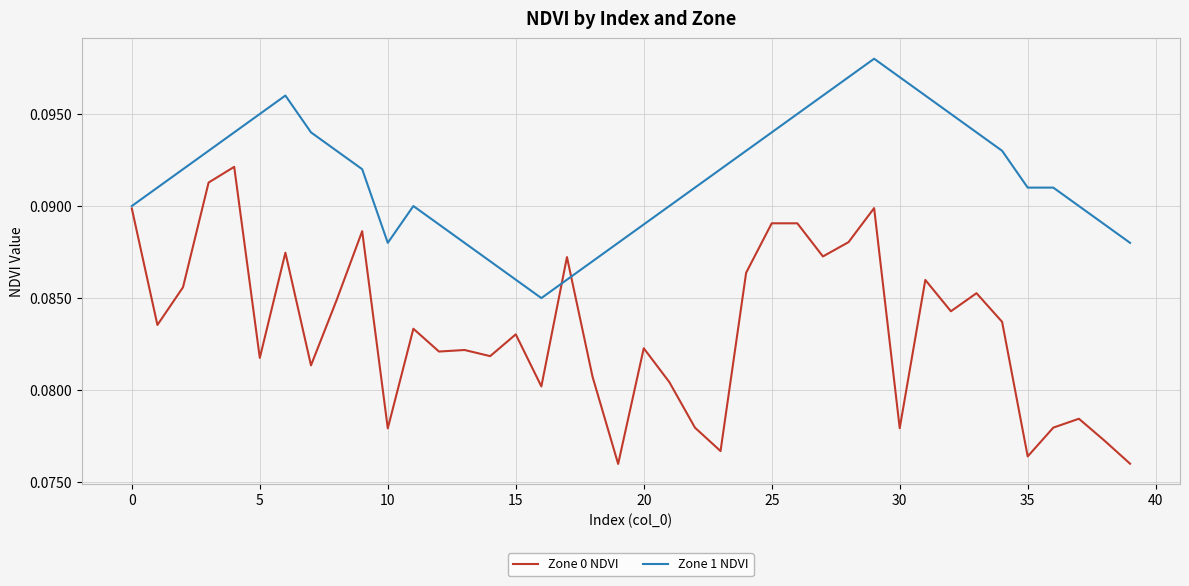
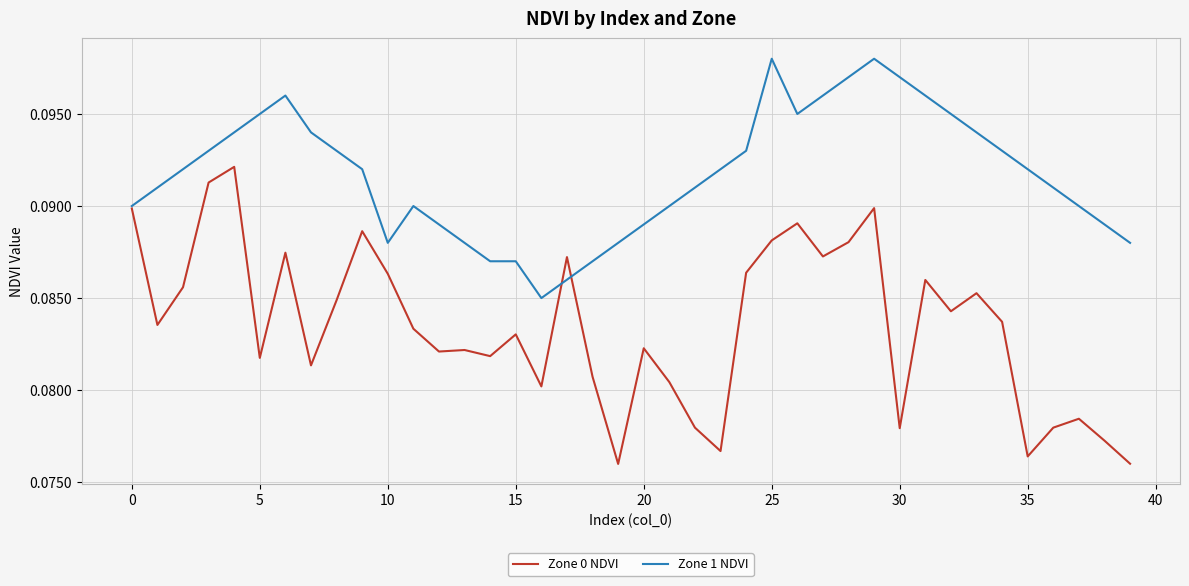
  {
    "Zone 0 NDVI": {
      "5": 0.0818,
-     "10": 0.0779,
+     "10": 0.0863,
      "15": 0.0830,
      "20": 0.0823,
-     "25": 0.0891,
+     "25": 0.0881,
      "30": 0.0779,
      "35": 0.0764
    },
    "Zone 1 NDVI": {
      "5": 0.095,
      "10": 0.088,
-     "15": 0.086,
+     "15": 0.087,
      "20": 0.089,
-     "25": 0.094,
+     "25": 0.098,
      "30": 0.097,
-     "35": 0.091
+     "35": 0.092
    }
  }
